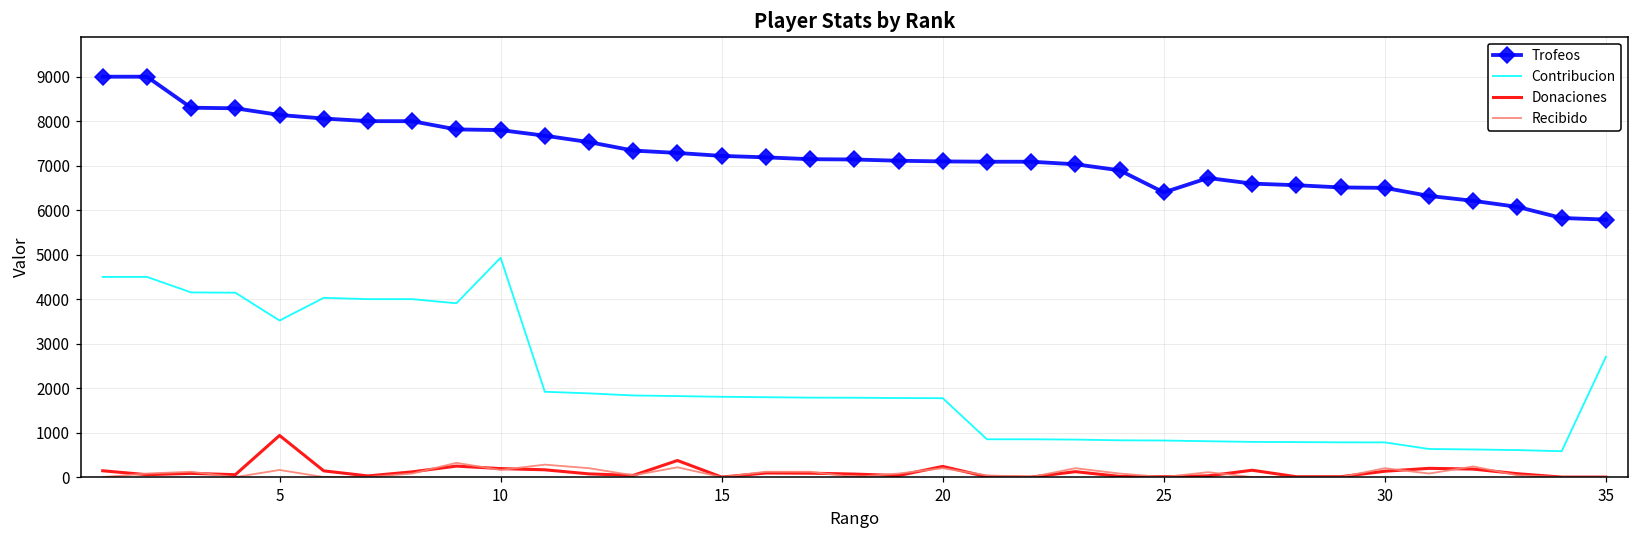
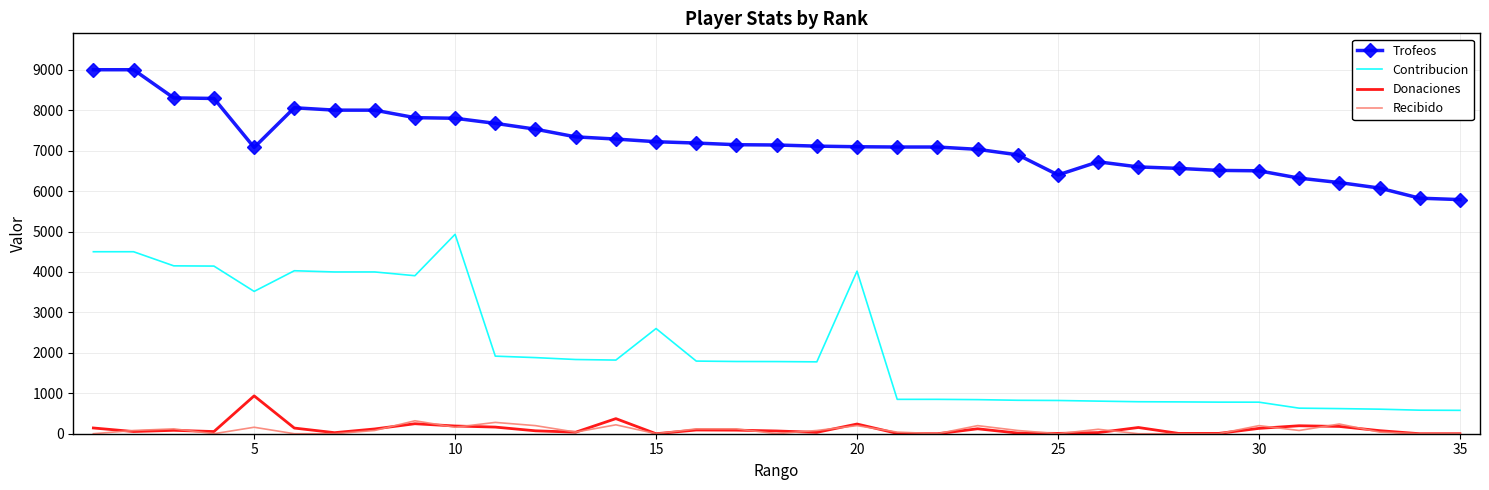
  {
    "Trofeos": {
-     "5": 8100,
+     "5": 7100,
      "10": 7800,
      "15": 7200,
      "20": 7100,
      "25": 6400,
      "30": 6500,
      "35": 5800
    },
    "Contribucion": {
      "5": 3500,
      "10": 4900,
-     "15": 1800,
-     "20": 1800,
+     "15": 2600,
+     "20": 4000,
      "25": 800,
      "30": 800,
-     "35": 2700
+     "35": 600
    },
    "Donaciones": {
      "5": 900,
      "30": 100
    },
    "Recibido": {
      "5": 200,
      "30": 200
    }
  }
